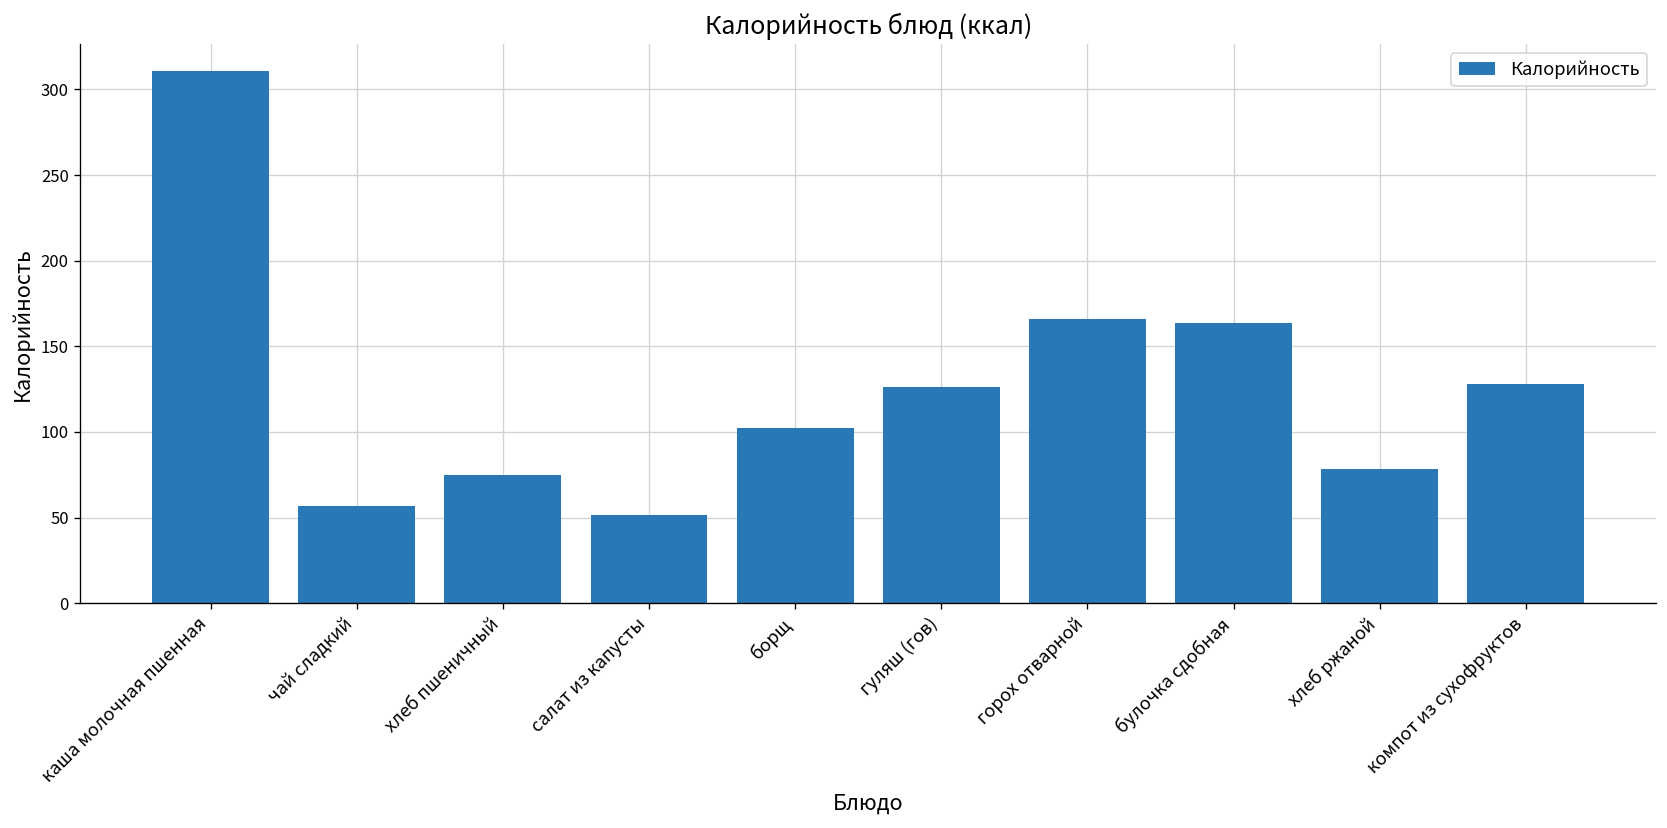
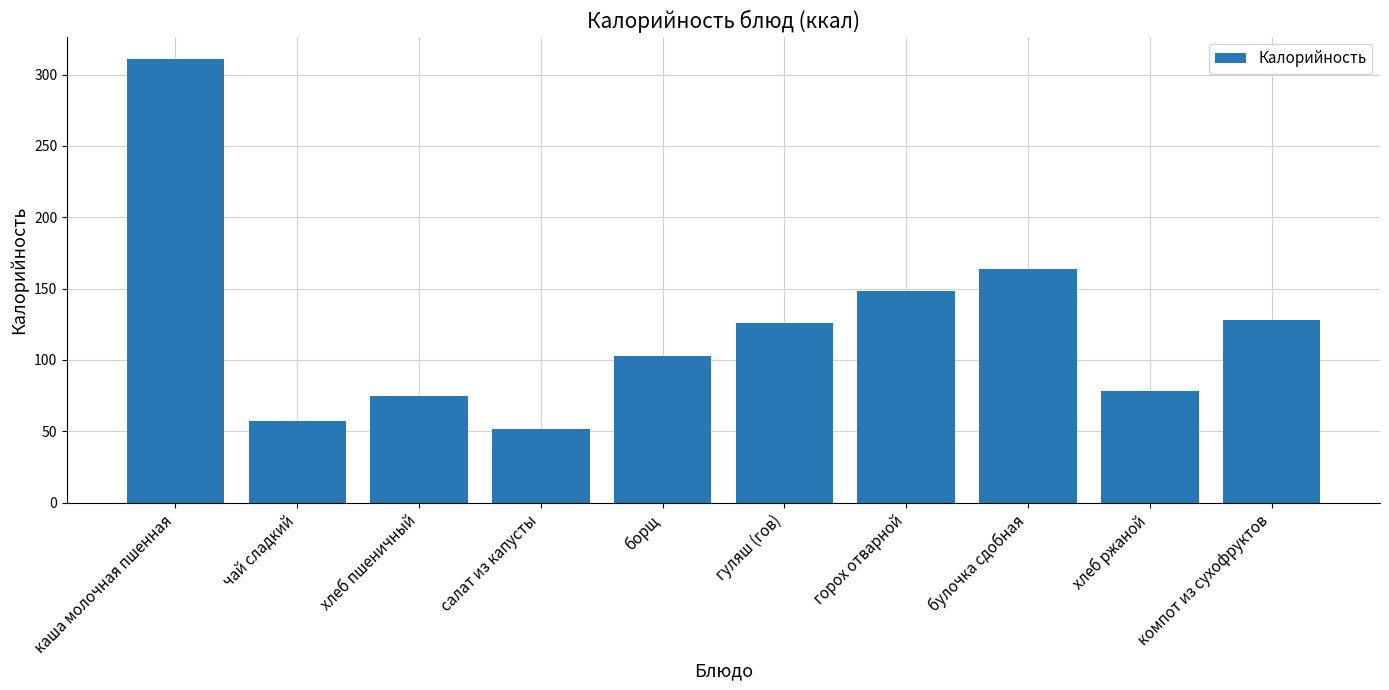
  {
    "каша молочная пшенная": 311,
    "чай сладкий": 57,
    "хлеб пшеничный": 75,
    "салат из капусты": 52,
    "борщ": 103,
    "гуляш (гов)": 126,
-   "горох отварной": 166,
+   "горох отварной": 148,
    "булочка сдобная": 164,
    "хлеб ржаной": 78,
    "компот из сухофруктов": 128
  }
